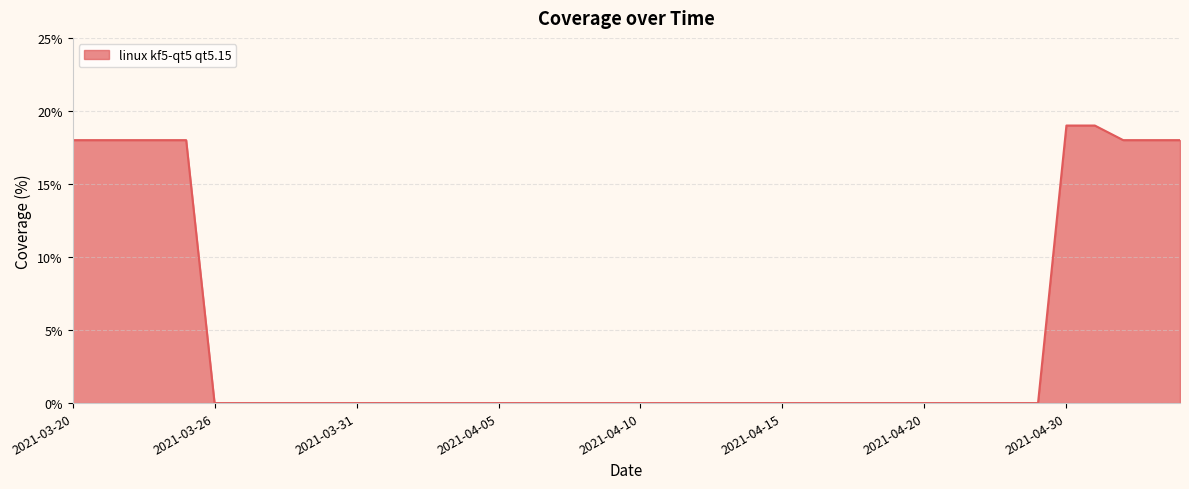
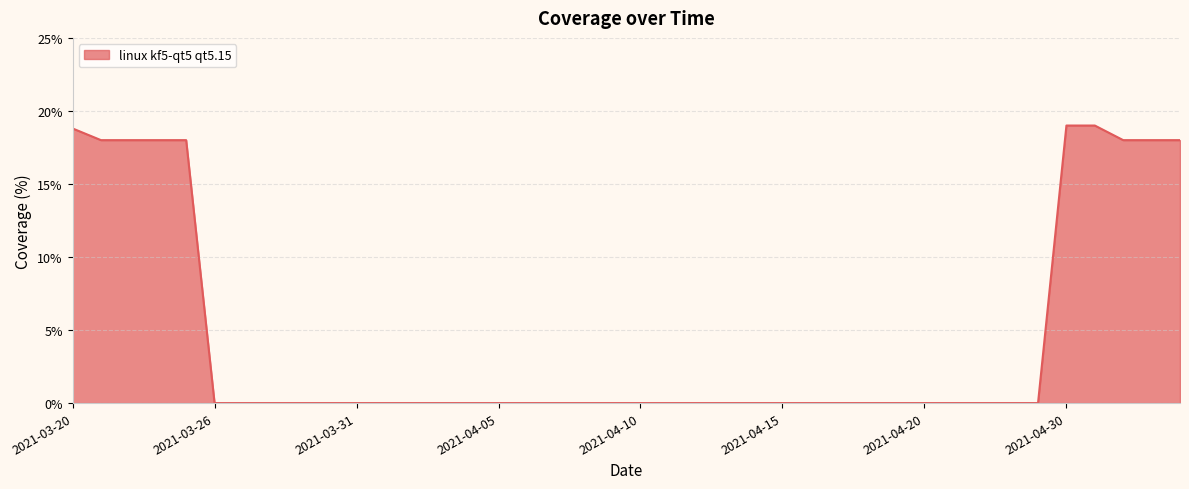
  {
-   "2021-03-20": "18.0%",
+   "2021-03-20": "18.8%",
    "2021-03-26": "0.0%",
    "2021-03-31": "0.0%",
    "2021-04-05": "0.0%",
    "2021-04-10": "0.0%",
    "2021-04-15": "0.0%",
    "2021-04-20": "0.0%",
    "2021-04-30": "19.0%"
  }
